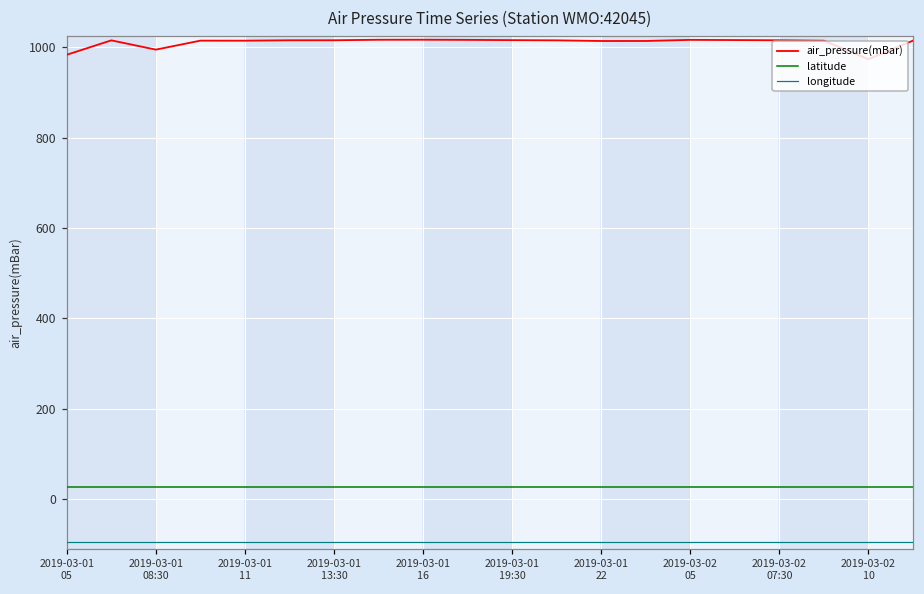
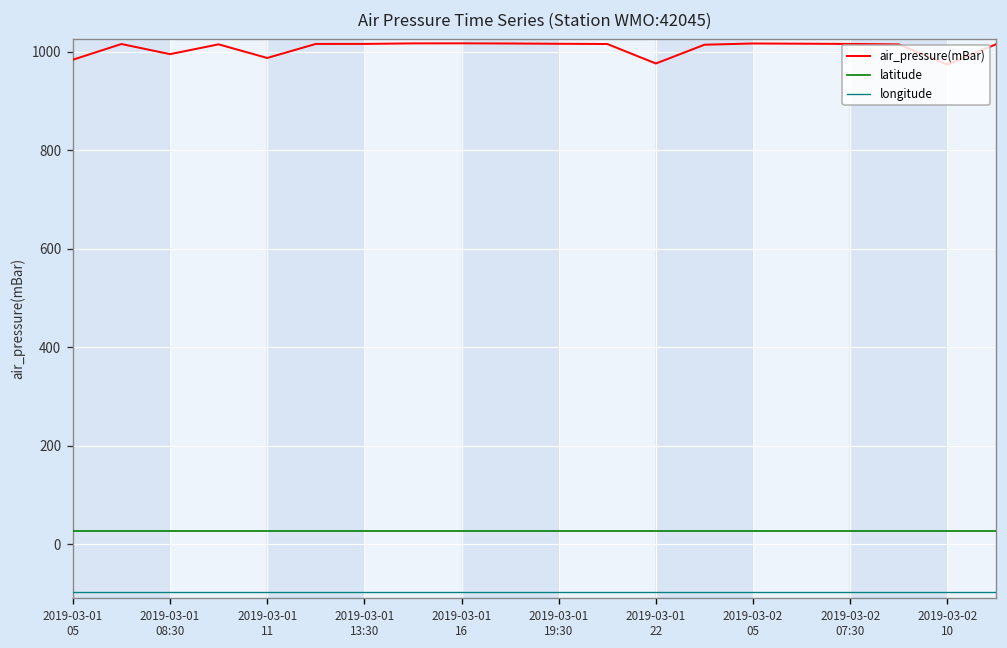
  {
    "air_pressure(mBar)": {
      "2019-03-01 05": 980,
      "2019-03-01 08:30": 990,
-     "2019-03-01 11": 1010,
+     "2019-03-01 11": 990,
      "2019-03-01 13:30": 1020,
      "2019-03-01 16": 1020,
      "2019-03-01 19:30": 1020,
-     "2019-03-01 22": 1010,
+     "2019-03-01 22": 980,
      "2019-03-02 05": 1020,
      "2019-03-02 07:30": 1020
    },
    "latitude": {
      "2019-03-01 05": 30,
      "2019-03-01 08:30": 30,
      "2019-03-01 11": 30,
      "2019-03-01 13:30": 30,
      "2019-03-01 16": 30,
      "2019-03-01 19:30": 30,
      "2019-03-01 22": 30,
      "2019-03-02 05": 30,
      "2019-03-02 07:30": 30,
      "2019-03-02 10": 30
    },
    "longitude": {
      "2019-03-01 05": -100,
      "2019-03-01 08:30": -100,
      "2019-03-01 11": -100,
      "2019-03-01 13:30": -100,
      "2019-03-01 16": -100,
      "2019-03-01 19:30": -100,
      "2019-03-01 22": -100,
      "2019-03-02 05": -100,
      "2019-03-02 07:30": -100,
      "2019-03-02 10": -100
    }
  }
